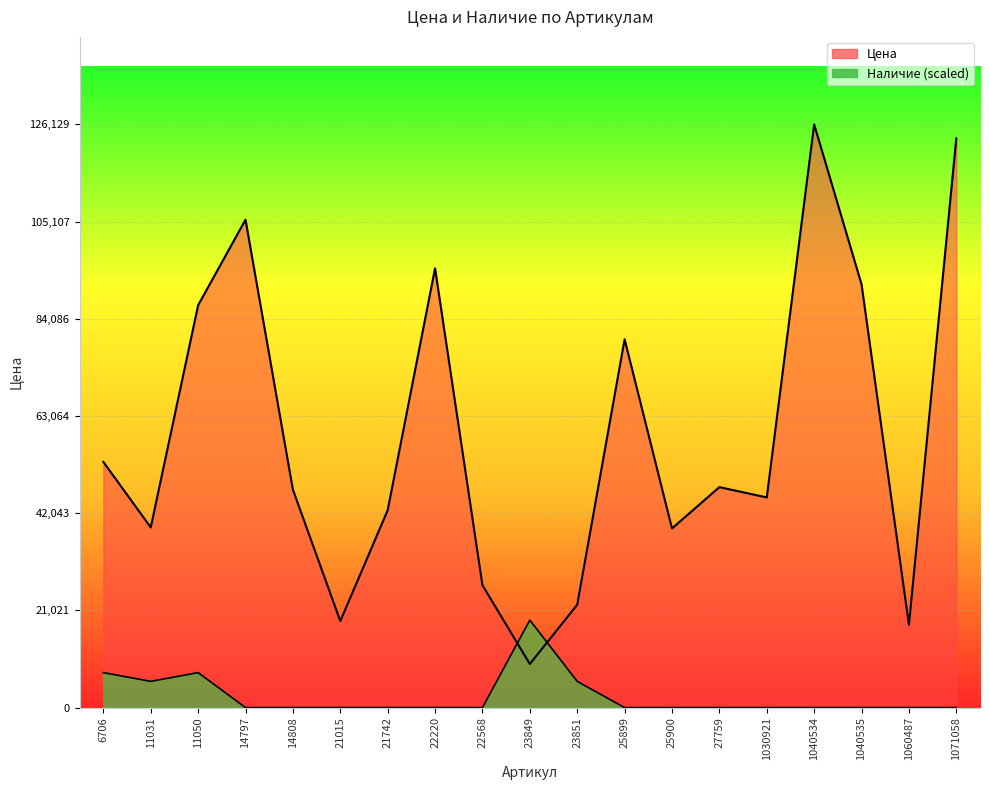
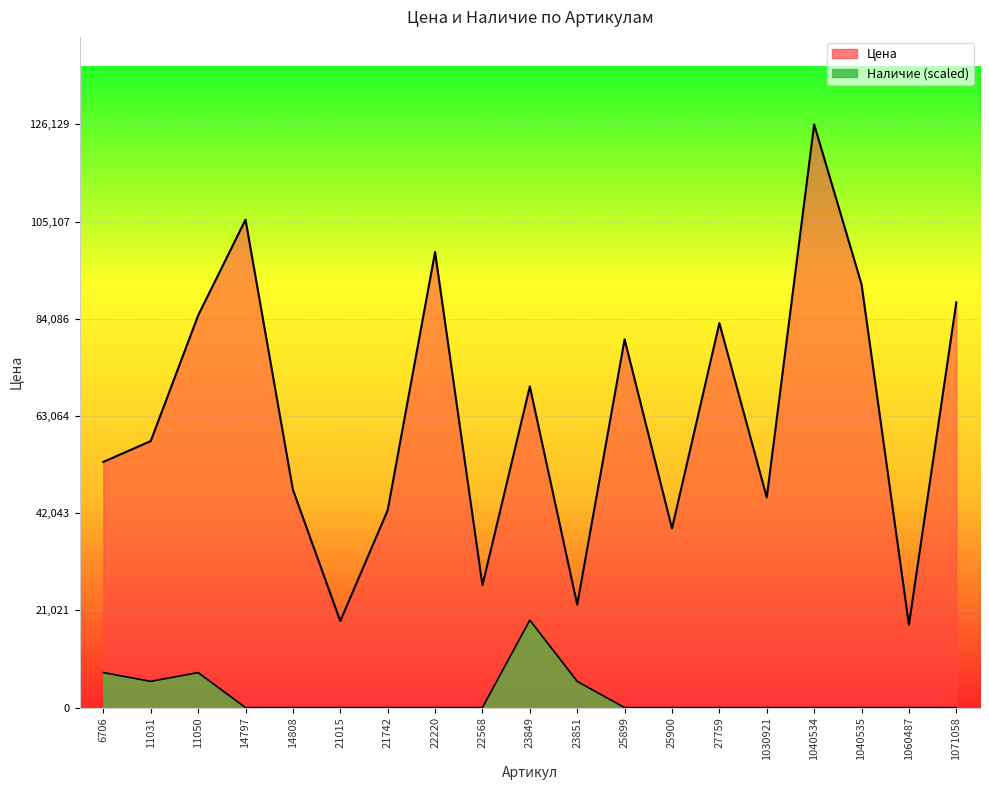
  {
    "Цена": {
      "6706": "53,000",
-     "11031": "39,000",
-     "11050": "87,000",
+     "11031": "58,000",
+     "11050": "85,000",
      "14797": "106,000",
      "14808": "47,000",
      "21015": "19,000",
      "21742": "43,000",
-     "22220": "95,000",
+     "22220": "99,000",
      "22568": "26,000",
-     "23849": "9,000",
+     "23849": "69,000",
      "23851": "22,000",
      "25899": "80,000",
      "25900": "39,000",
-     "27759": "48,000",
+     "27759": "83,000",
      "1030921": "45,000",
      "1040534": "126,000",
      "1040535": "92,000",
      "1060487": "18,000",
-     "1071058": "123,000"
+     "1071058": "88,000"
    }
  }
